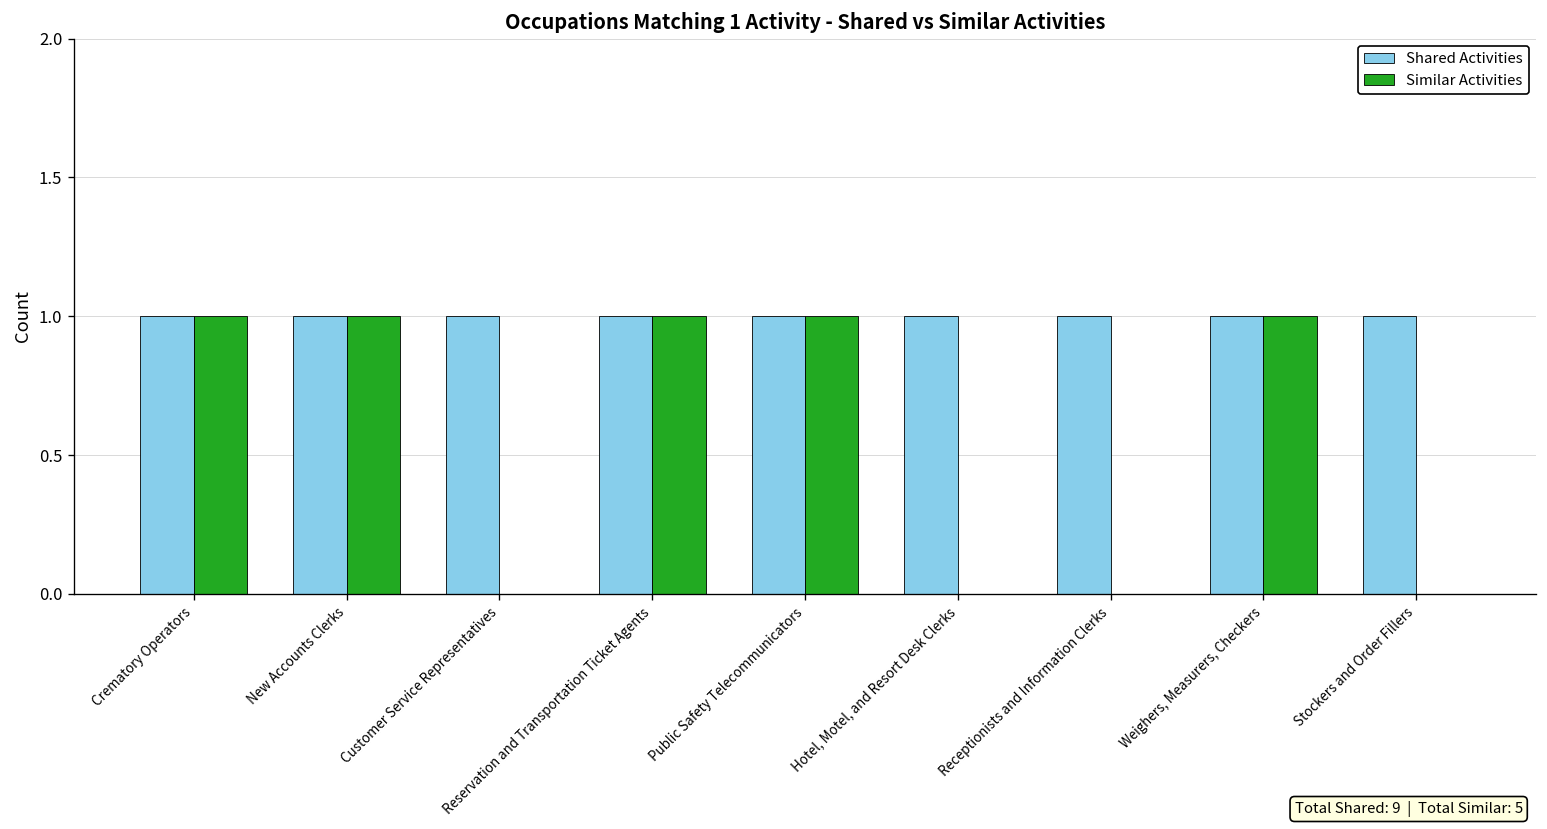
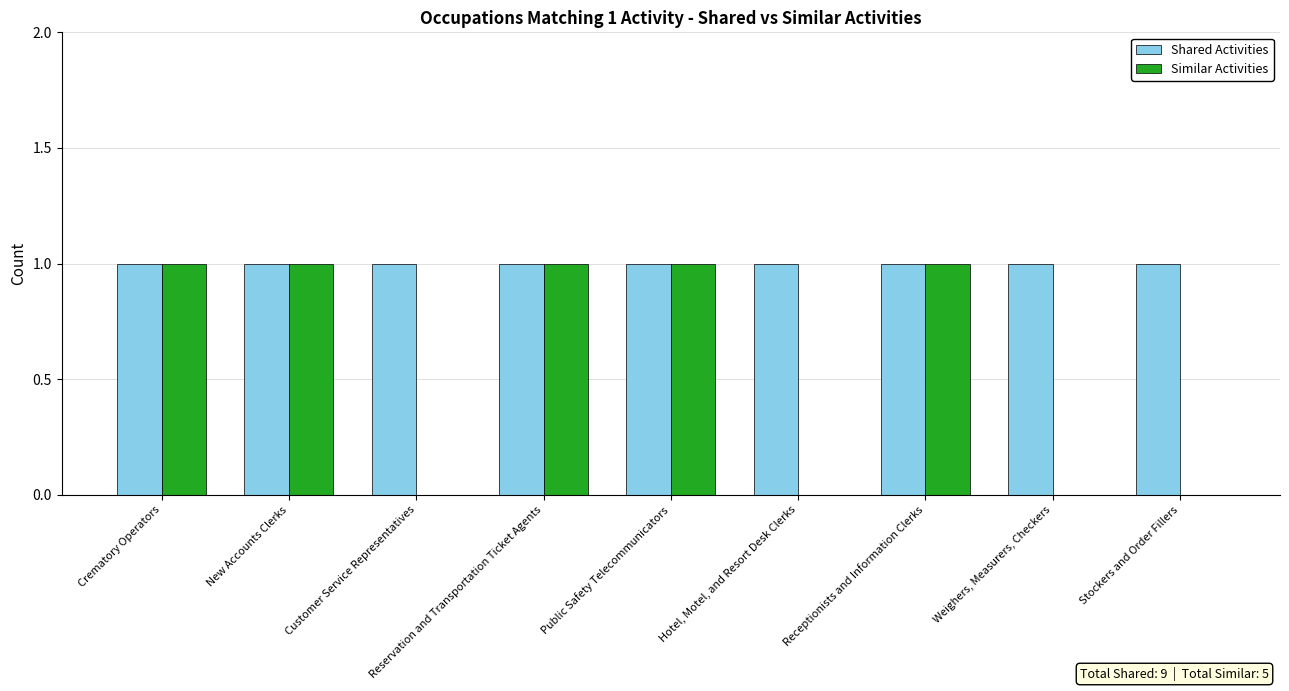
  {
    "Shared Activities": {
      "Crematory Operators": 1,
      "New Accounts Clerks": 1,
      "Customer Service Representatives": 1,
      "Reservation and Transportation Ticket Agents": 1,
      "Public Safety Telecommunicators": 1,
      "Hotel, Motel, and Resort Desk Clerks": 1,
      "Receptionists and Information Clerks": 1,
      "Weighers, Measurers, Checkers": 1,
      "Stockers and Order Fillers": 1
    },
    "Similar Activities": {
      "Crematory Operators": 1,
      "New Accounts Clerks": 1,
      "Customer Service Representatives": 0,
      "Reservation and Transportation Ticket Agents": 1,
      "Public Safety Telecommunicators": 1,
      "Hotel, Motel, and Resort Desk Clerks": 0,
-     "Receptionists and Information Clerks": 0,
-     "Weighers, Measurers, Checkers": 1,
+     "Receptionists and Information Clerks": 1,
+     "Weighers, Measurers, Checkers": 0,
      "Stockers and Order Fillers": 0
    }
  }
